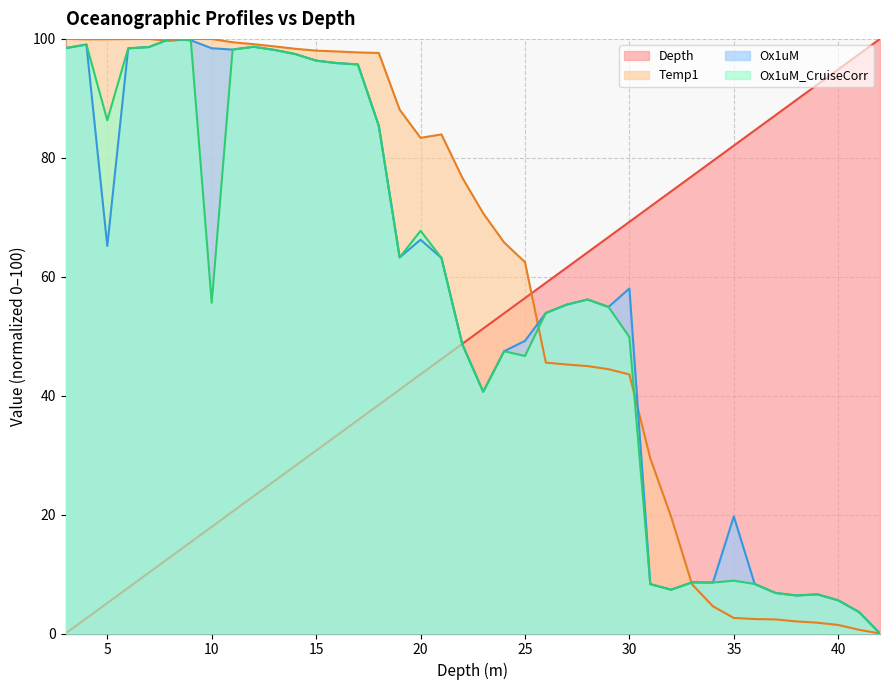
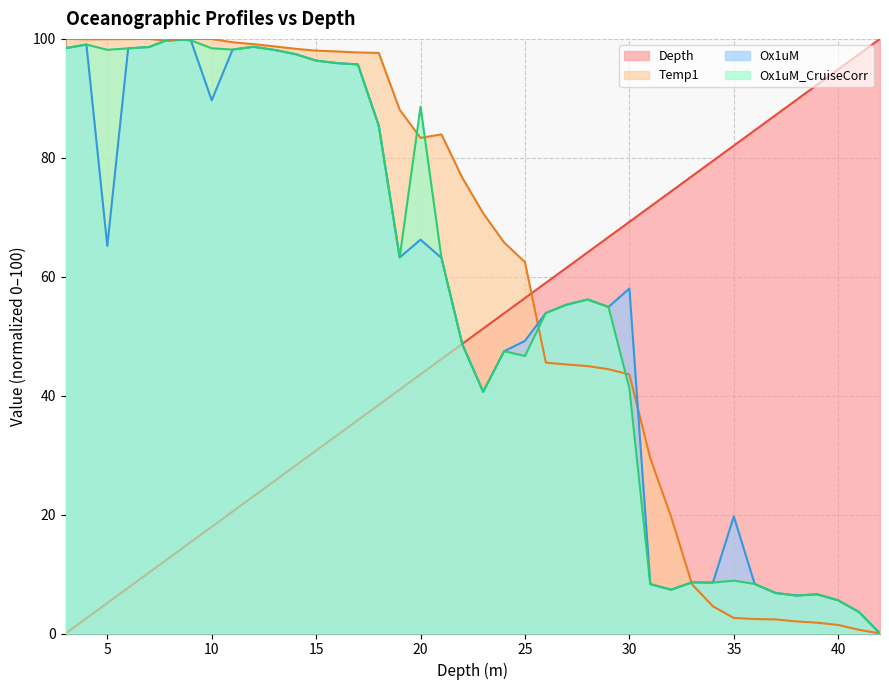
  {
    "Ox1uM": {
      "5": 65,
-     "10": 98,
+     "10": 90,
      "20": 66,
      "25": 49,
      "30": 58,
      "35": 20
    },
    "Ox1uM_CruiseCorr": {
-     "5": 86,
-     "10": 56,
-     "20": 68,
+     "5": 98,
+     "10": 98,
+     "20": 89,
      "25": 47,
-     "30": 50,
+     "30": 41,
      "35": 9
    }
  }
